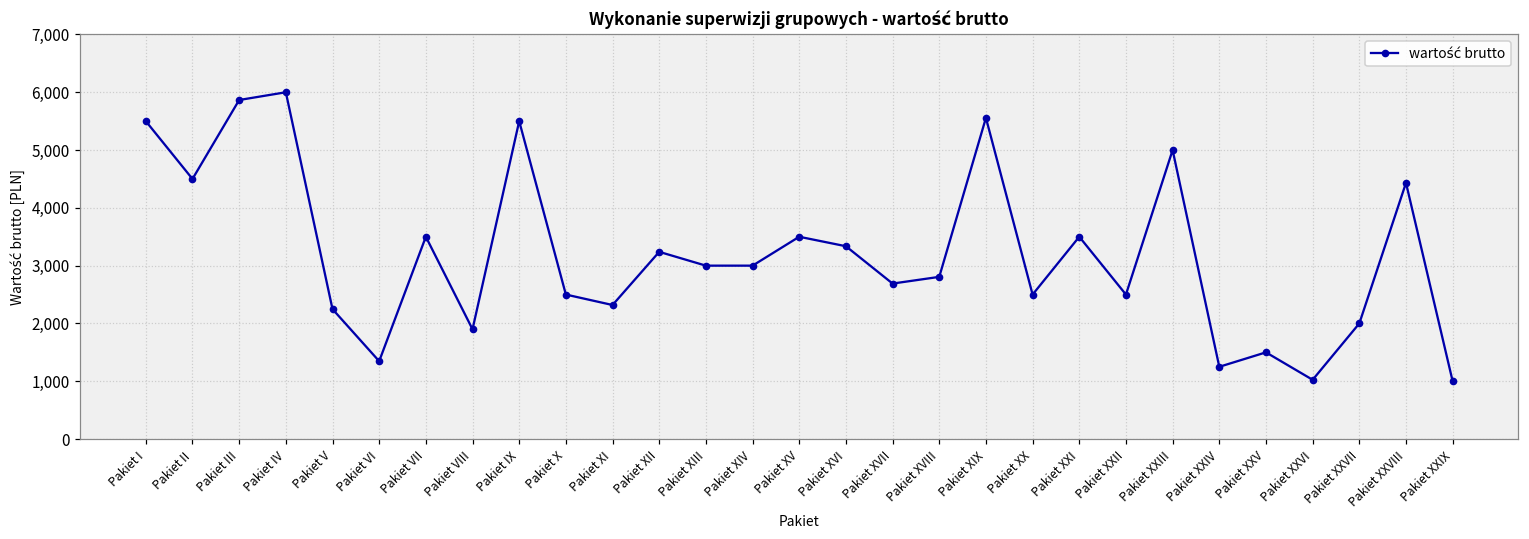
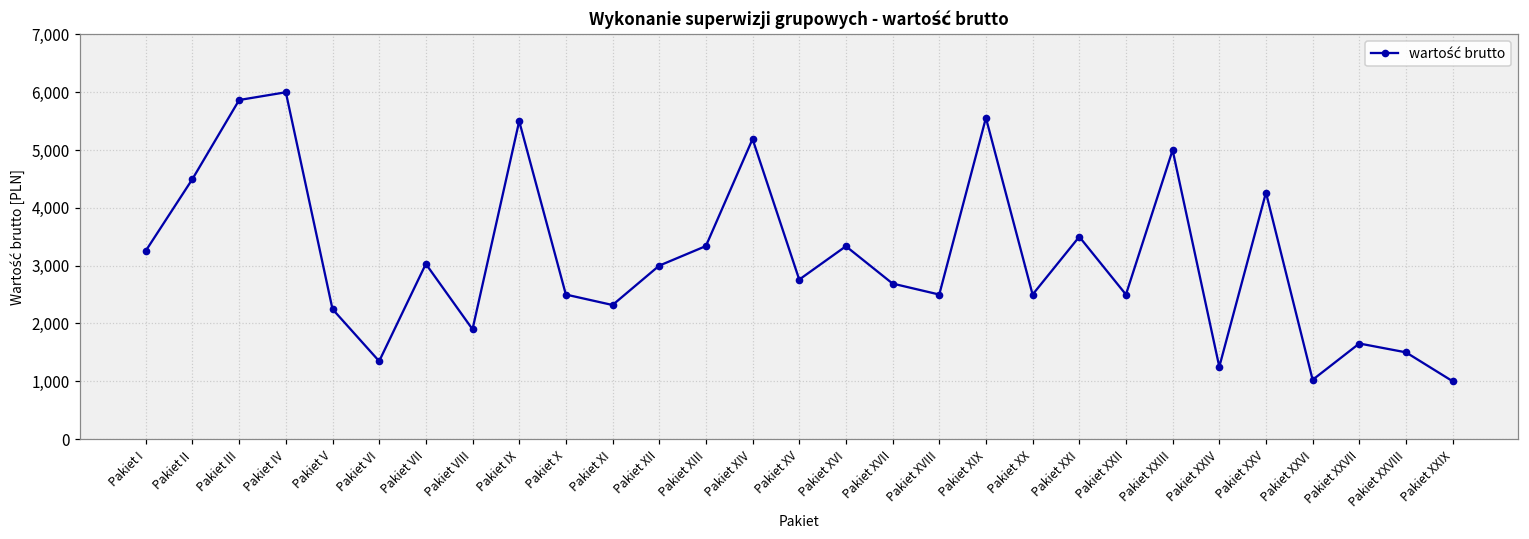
  {
-   "Pakiet I": "5,500",
+   "Pakiet I": "3,300",
    "Pakiet II": "4,500",
    "Pakiet III": "5,900",
    "Pakiet IV": "6,000",
    "Pakiet V": "2,200",
    "Pakiet VI": "1,300",
-   "Pakiet VII": "3,500",
+   "Pakiet VII": "3,000",
    "Pakiet VIII": "1,900",
    "Pakiet IX": "5,500",
    "Pakiet X": "2,500",
    "Pakiet XI": "2,300",
-   "Pakiet XII": "3,200",
-   "Pakiet XIII": "3,000",
-   "Pakiet XIV": "3,000",
-   "Pakiet XV": "3,500",
+   "Pakiet XII": "3,000",
+   "Pakiet XIII": "3,300",
+   "Pakiet XIV": "5,200",
+   "Pakiet XV": "2,800",
    "Pakiet XVI": "3,300",
    "Pakiet XVII": "2,700",
-   "Pakiet XVIII": "2,800",
+   "Pakiet XVIII": "2,500",
    "Pakiet XIX": "5,600",
    "Pakiet XX": "2,500",
    "Pakiet XXI": "3,500",
    "Pakiet XXII": "2,500",
    "Pakiet XXIII": "5,000",
    "Pakiet XXIV": "1,300",
-   "Pakiet XXV": "1,500",
+   "Pakiet XXV": "4,300",
    "Pakiet XXVI": "1,000",
-   "Pakiet XXVII": "2,000",
-   "Pakiet XXVIII": "4,400",
+   "Pakiet XXVII": "1,700",
+   "Pakiet XXVIII": "1,500",
    "Pakiet XXIX": "1,000"
  }
